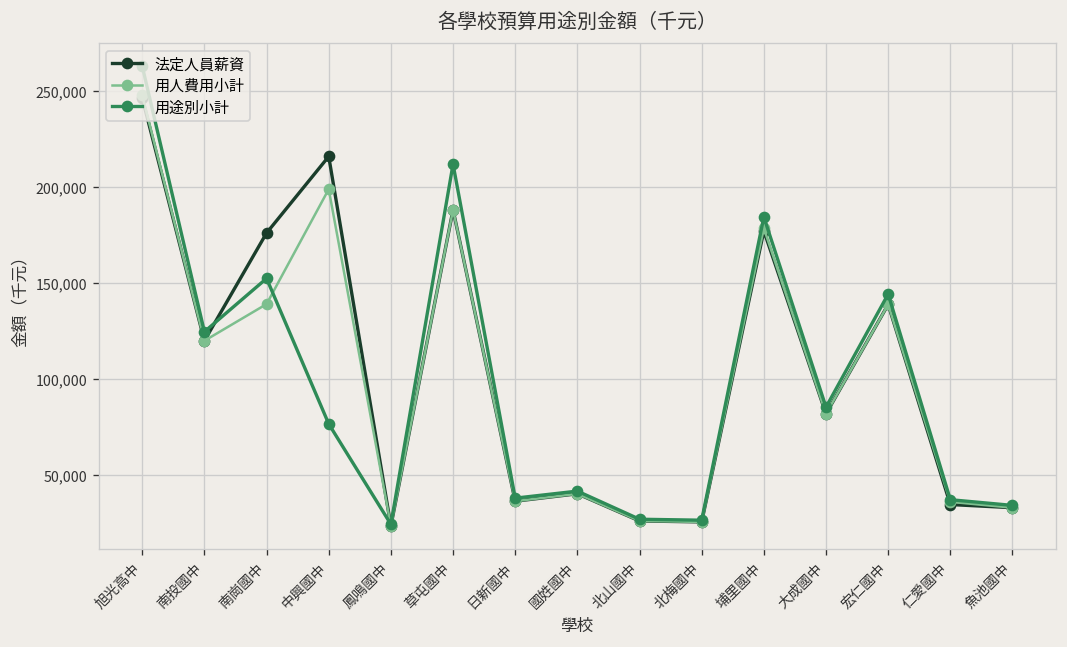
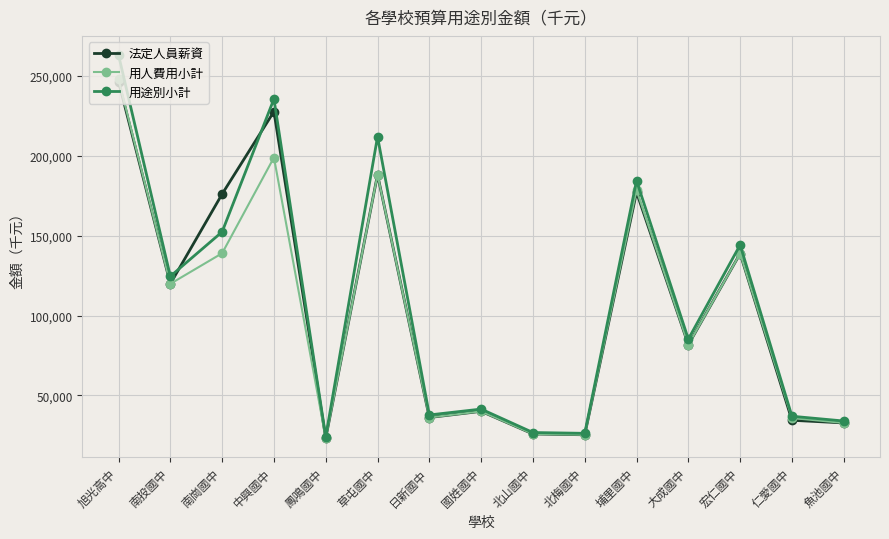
  {
    "法定人員薪資": {
      "南崗國中": "176,000",
-     "中興國中": "216,000"
+     "中興國中": "228,000"
    },
    "用人費用小計": {
      "南崗國中": "139,000",
      "中興國中": "199,000"
    },
    "用途別小計": {
      "南投國中": "125,000",
      "南崗國中": "152,000",
-     "中興國中": "77,000",
+     "中興國中": "235,000",
      "草屯國中": "212,000",
      "埔里國中": "184,000",
      "大成國中": "85,000",
      "宏仁國中": "144,000"
    }
  }
